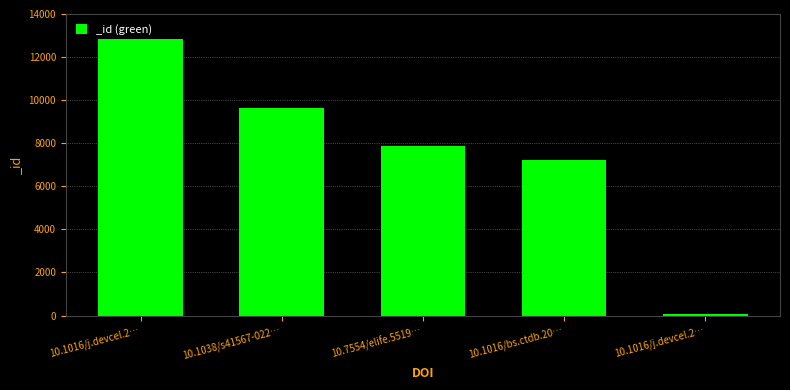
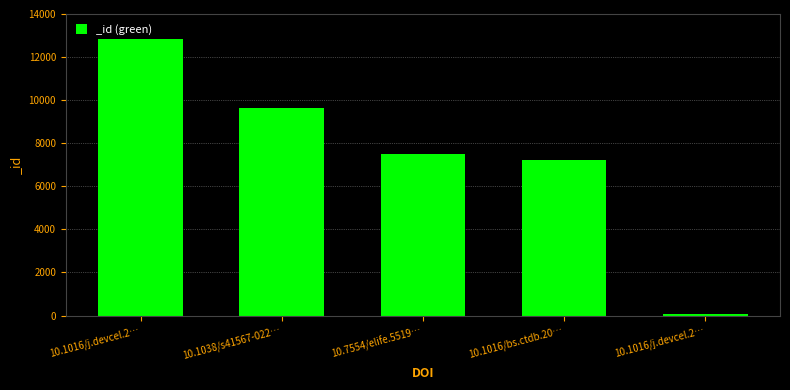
  {
    "10.1038/s41567-022…": 9600,
-   "10.7554/elife.5519…": 7900,
+   "10.7554/elife.5519…": 7500,
    "10.1016/bs.ctdb.20…": 7200
  }
